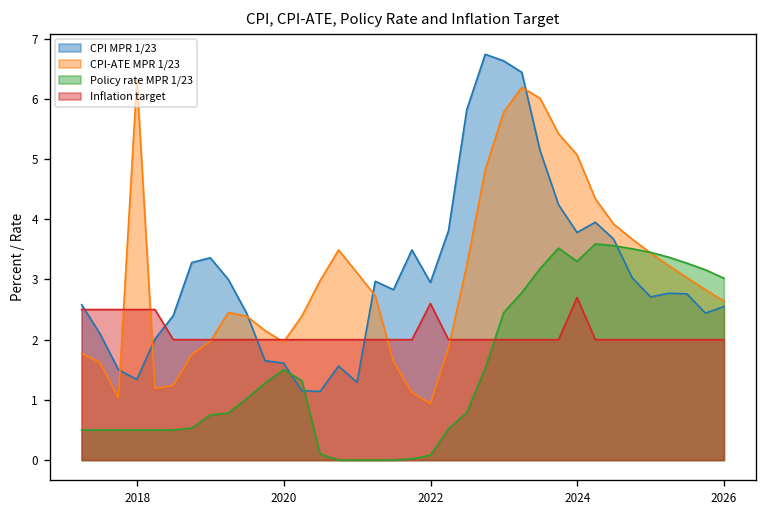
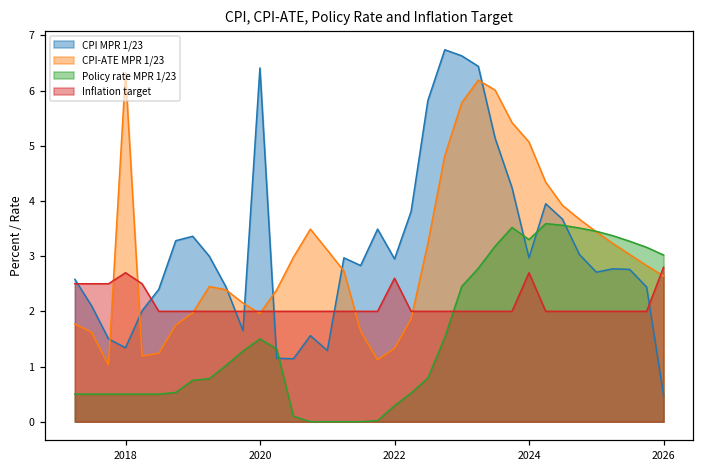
  {
    "CPI MPR 1/23": {
      "2018": 1.3,
-     "2020": 1.6,
+     "2020": 6.4,
      "2022": 3.0,
-     "2024": 3.8,
-     "2026": 2.6
+     "2024": 3.0,
+     "2026": 0.5
    },
    "CPI-ATE MPR 1/23": {
-     "2022": 0.9,
+     "2022": 1.3,
      "2024": 5.1,
      "2026": 2.6
    },
    "Policy rate MPR 1/23": {
      "2018": 0.5,
      "2020": 1.5,
-     "2022": 0.1,
+     "2022": 0.3,
      "2024": 3.3,
      "2026": 3.0
    },
    "Inflation target": {
-     "2018": 2.5,
+     "2018": 2.7,
      "2022": 2.6,
      "2024": 2.7,
-     "2026": 2.0
+     "2026": 2.8
    }
  }
